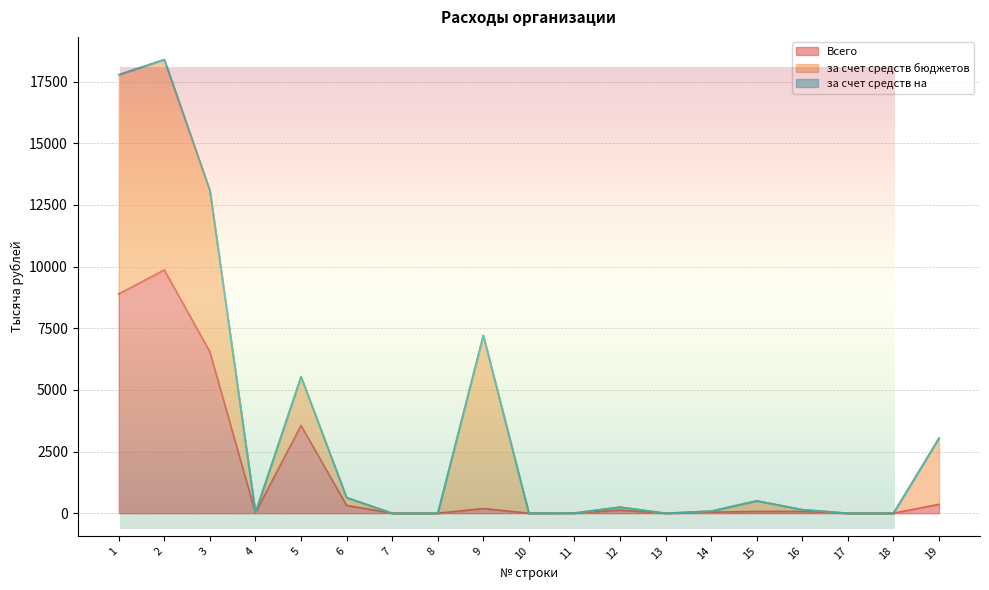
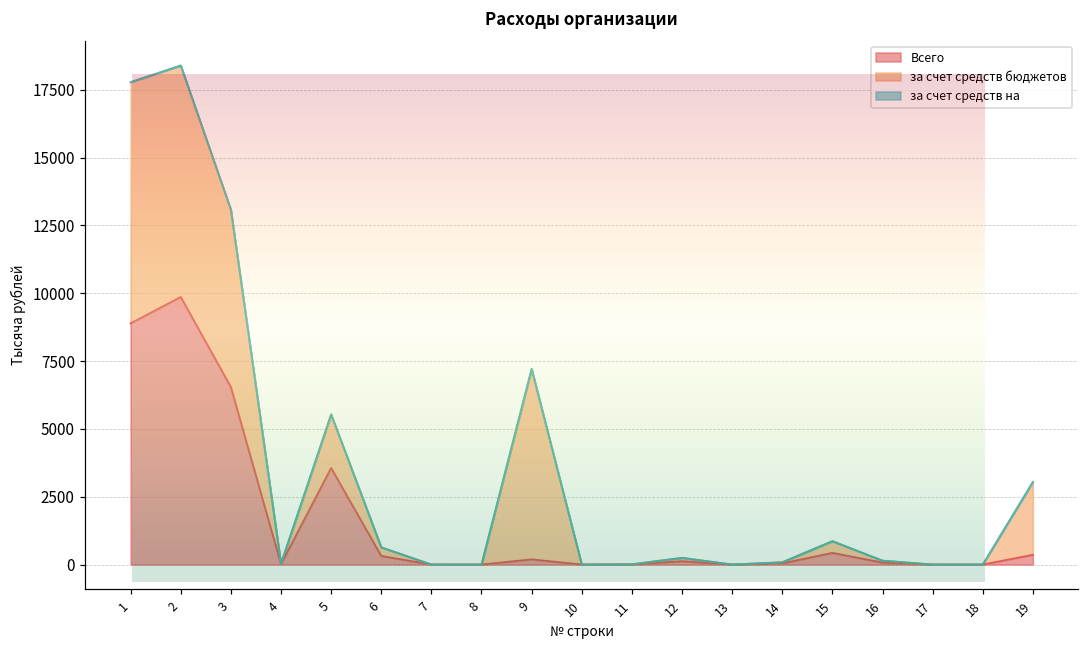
  {
    "Расходы организации": {
      "Всего": {
        "1": 8900,
        "2": 9900,
        "3": 6500,
        "5": 3600,
        "6": 300,
        "9": 200,
        "12": 100,
-       "15": 100,
+       "15": 400,
        "19": 400
      }
    }
  }
